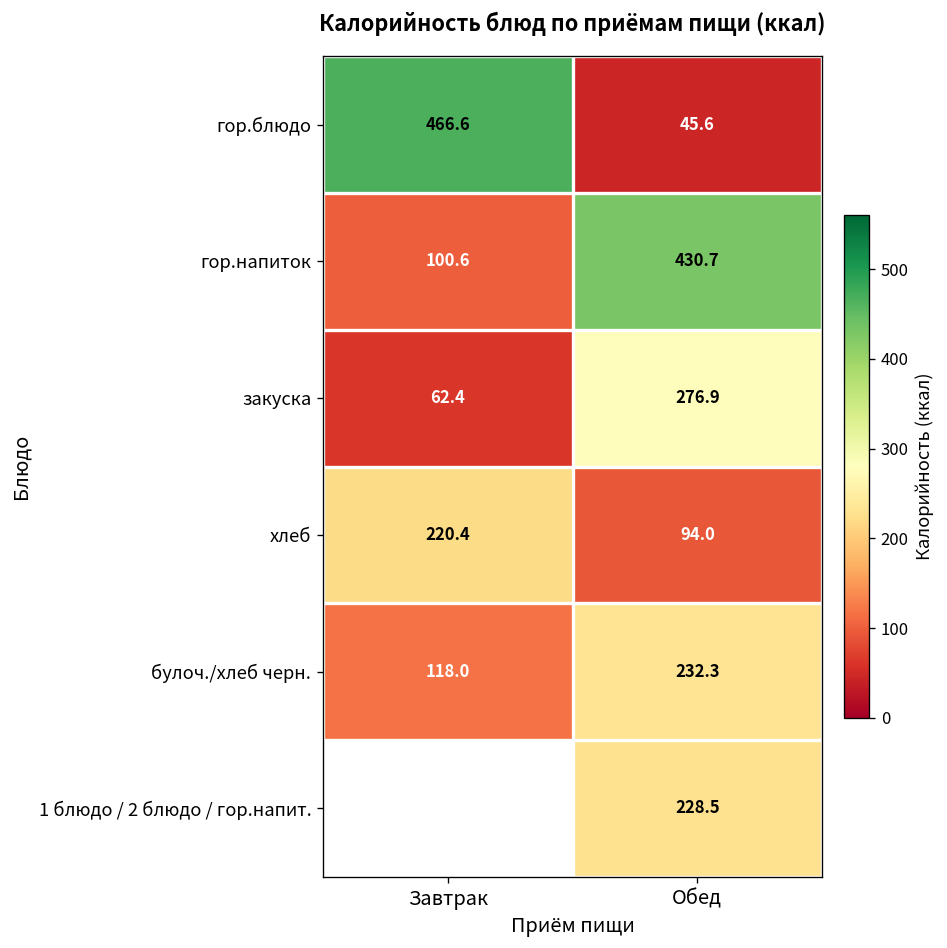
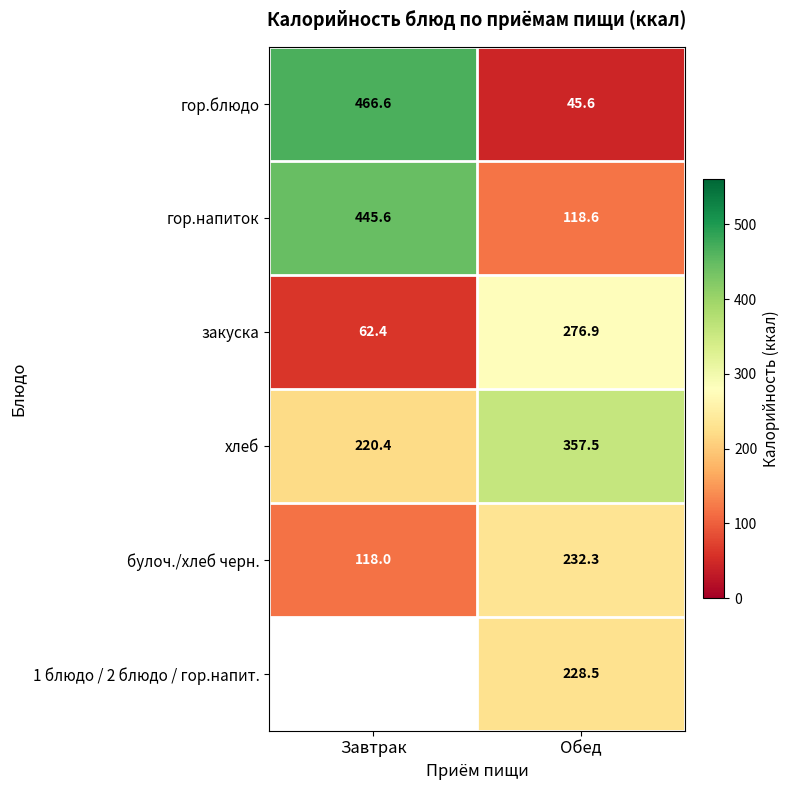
  {
    "гор.блюдо": {
      "Завтрак": 466.6,
      "Обед": 45.6
    },
    "гор.напиток": {
-     "Завтрак": 100.6,
-     "Обед": 430.7
+     "Завтрак": 445.6,
+     "Обед": 118.6
    },
    "закуска": {
      "Завтрак": 62.4,
      "Обед": 276.9
    },
    "хлеб": {
      "Завтрак": 220.4,
-     "Обед": 94.0
+     "Обед": 357.5
    },
    "булоч./хлеб черн.": {
      "Завтрак": 118.0,
      "Обед": 232.3
    },
    "1 блюдо / 2 блюдо / гор.напит.": {
      "Обед": 228.5
    }
  }
